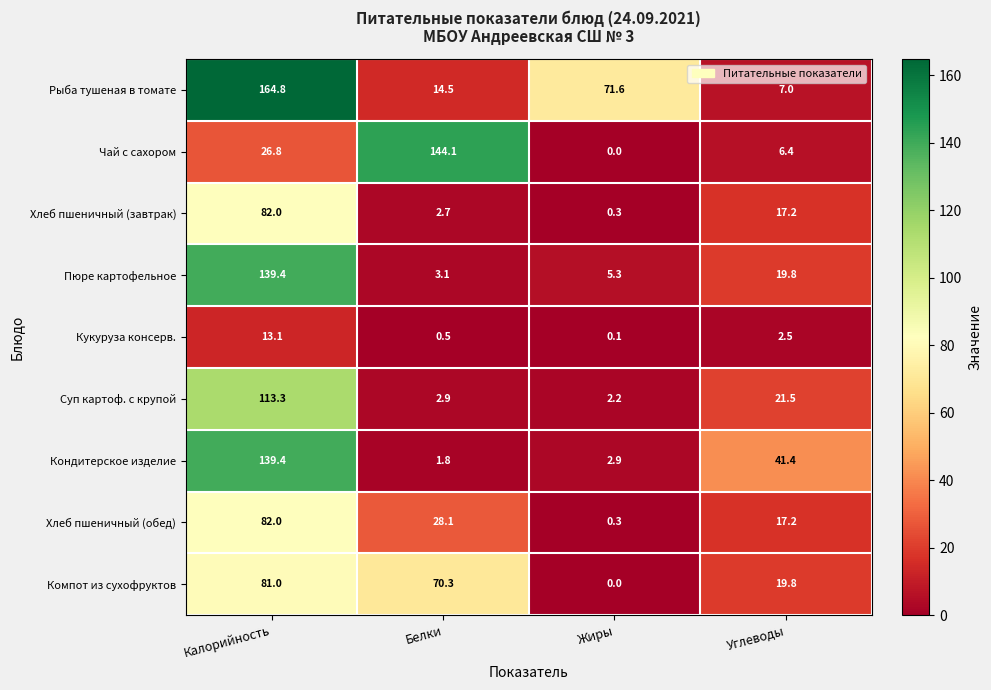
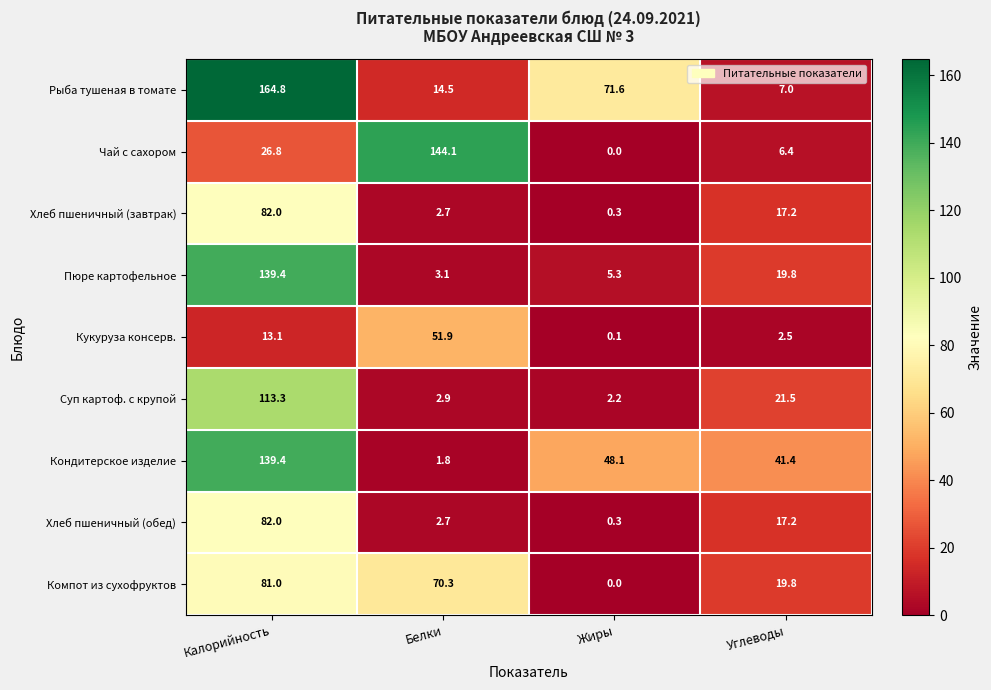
  {
    "Рыба тушеная в томате": {
      "Калорийность": 164.8,
      "Белки": 14.5,
      "Жиры": 71.6,
      "Углеводы": 7.0
    },
    "Чай с сахором": {
      "Калорийность": 26.8,
      "Белки": 144.1,
      "Жиры": 0.0,
      "Углеводы": 6.4
    },
    "Хлеб пшеничный (завтрак)": {
      "Калорийность": 82.0,
      "Белки": 2.7,
      "Жиры": 0.3,
      "Углеводы": 17.2
    },
    "Пюре картофельное": {
      "Калорийность": 139.4,
      "Белки": 3.1,
      "Жиры": 5.3,
      "Углеводы": 19.8
    },
    "Кукуруза консерв.": {
      "Калорийность": 13.1,
-     "Белки": 0.5,
+     "Белки": 51.9,
      "Жиры": 0.1,
      "Углеводы": 2.5
    },
    "Суп картоф. с крупой": {
      "Калорийность": 113.3,
      "Белки": 2.9,
      "Жиры": 2.2,
      "Углеводы": 21.5
    },
    "Кондитерское изделие": {
      "Калорийность": 139.4,
      "Белки": 1.8,
-     "Жиры": 2.9,
+     "Жиры": 48.1,
      "Углеводы": 41.4
    },
    "Хлеб пшеничный (обед)": {
      "Калорийность": 82.0,
-     "Белки": 28.1,
+     "Белки": 2.7,
      "Жиры": 0.3,
      "Углеводы": 17.2
    },
    "Компот из сухофруктов": {
      "Калорийность": 81.0,
      "Белки": 70.3,
      "Жиры": 0.0,
      "Углеводы": 19.8
    }
  }
